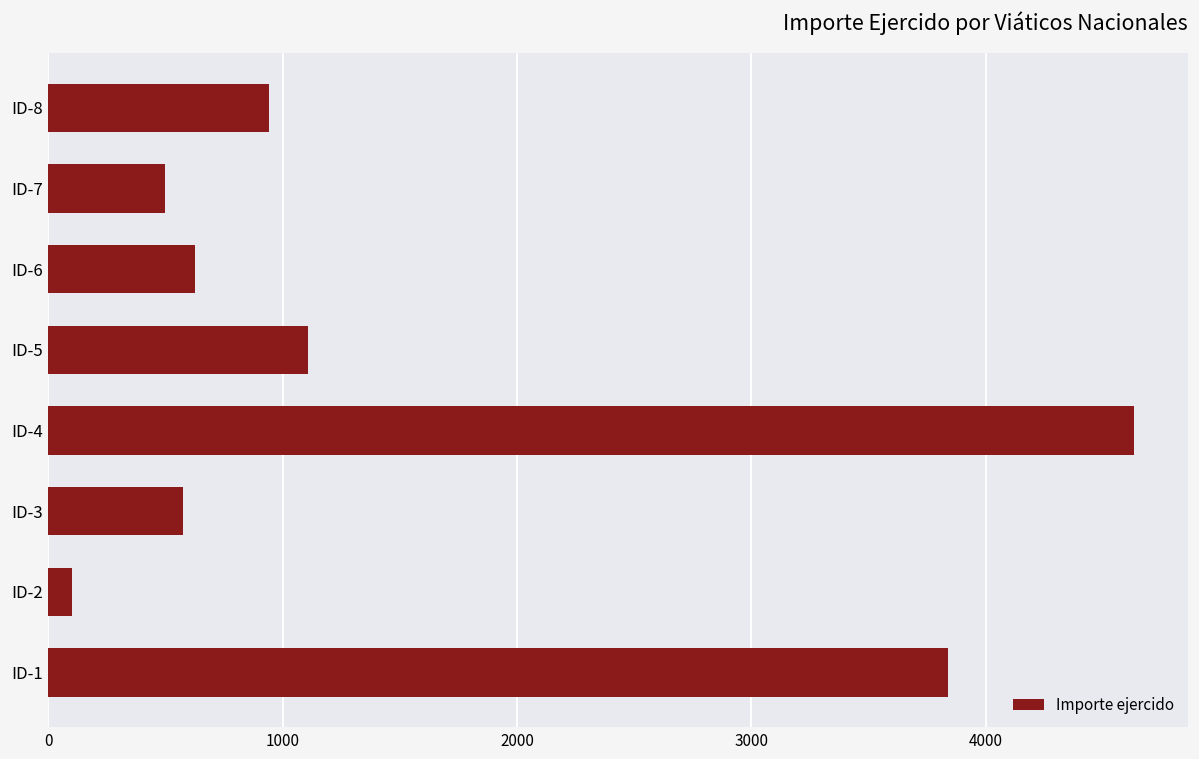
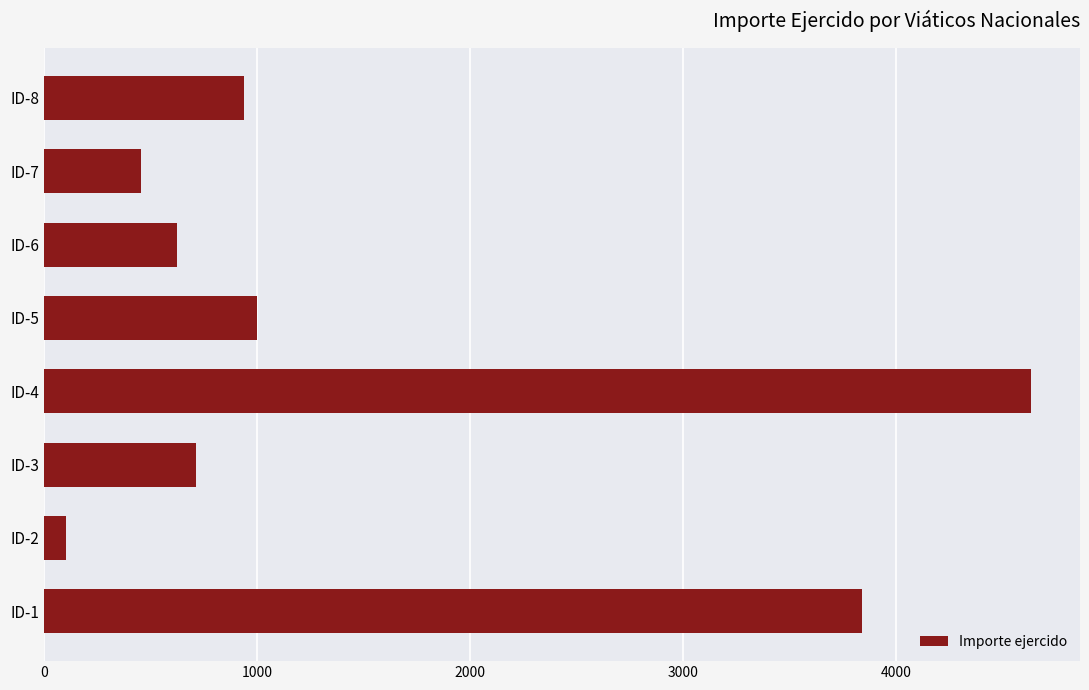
  {
    "ID-8": 940,
-   "ID-7": 500,
+   "ID-7": 450,
    "ID-6": 620,
-   "ID-5": 1110,
+   "ID-5": 1000,
    "ID-4": 4630,
-   "ID-3": 570,
+   "ID-3": 710,
    "ID-2": 100,
    "ID-1": 3840
  }
